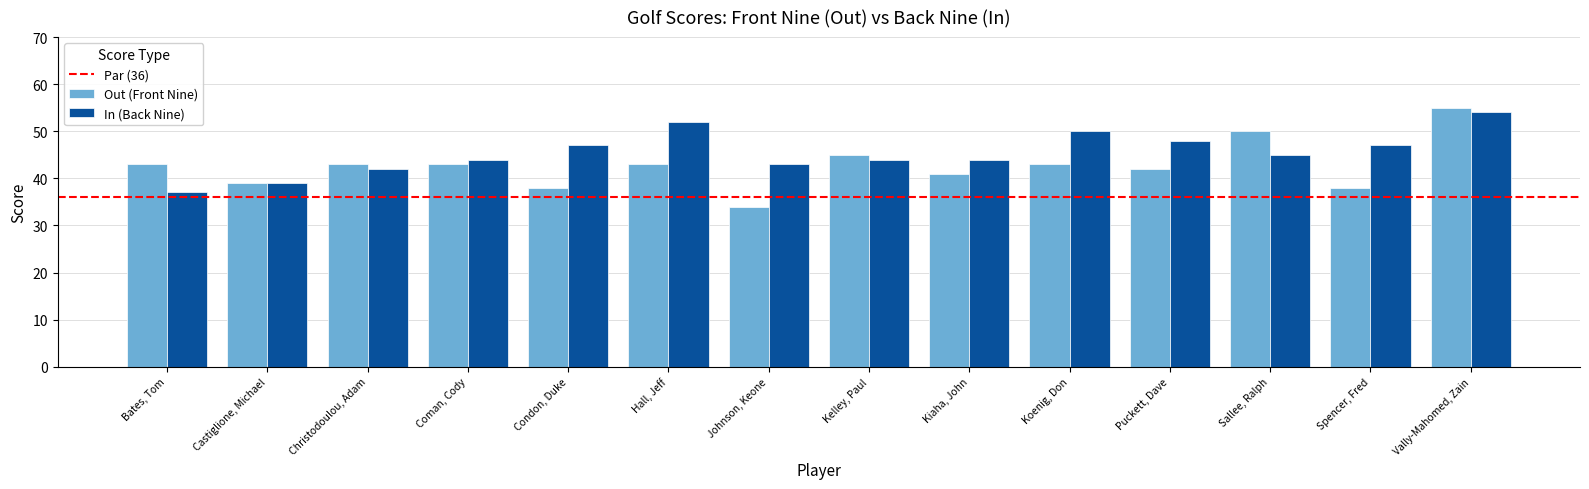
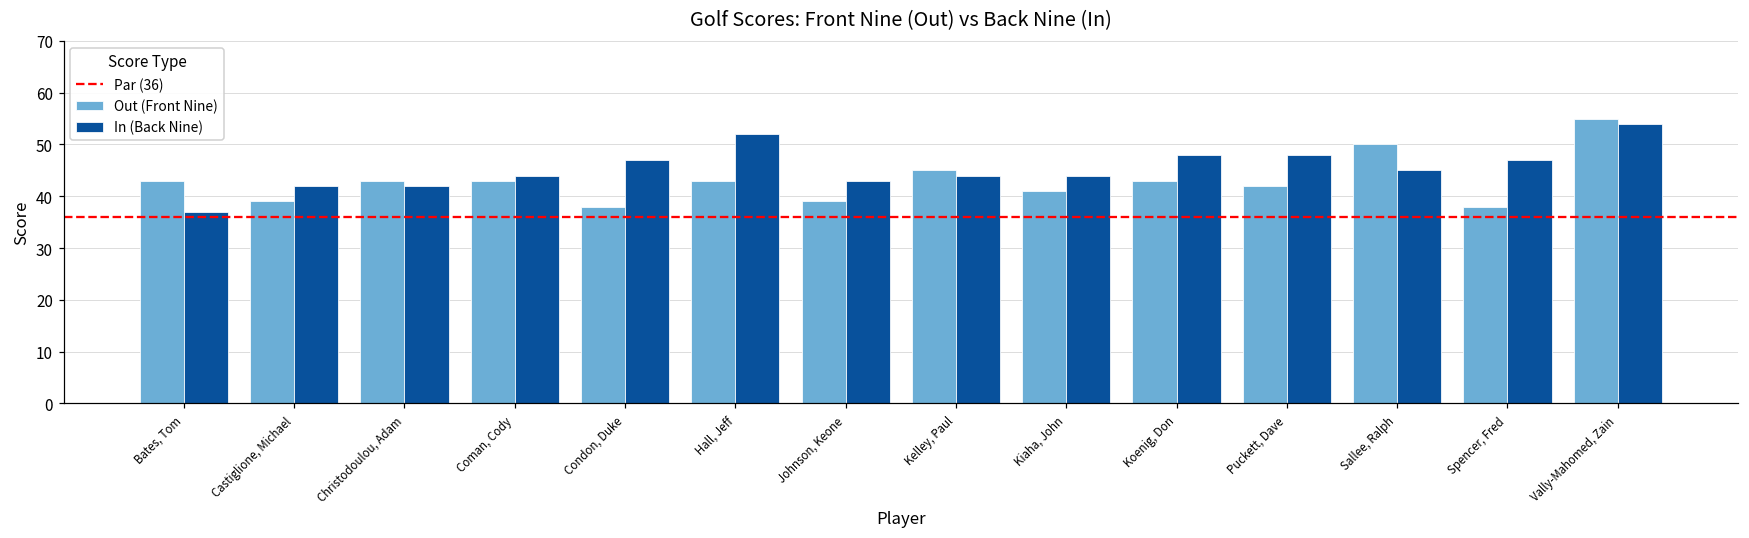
  {
    "Out (Front Nine)": {
      "Bates, Tom": 43,
      "Castiglione, Michael": 39,
      "Christodoulou, Adam": 43,
      "Coman, Cody": 43,
      "Condon, Duke": 38,
      "Hall, Jeff": 43,
-     "Johnson, Keone": 34,
+     "Johnson, Keone": 39,
      "Kelley, Paul": 45,
      "Kiaha, John": 41,
      "Koenig, Don": 43,
      "Puckett, Dave": 42,
      "Sallee, Ralph": 50,
      "Spencer, Fred": 38,
      "Vally-Mahomed, Zain": 55
    },
    "In (Back Nine)": {
      "Bates, Tom": 37,
-     "Castiglione, Michael": 39,
+     "Castiglione, Michael": 42,
      "Christodoulou, Adam": 42,
      "Coman, Cody": 44,
      "Condon, Duke": 47,
      "Hall, Jeff": 52,
      "Johnson, Keone": 43,
      "Kelley, Paul": 44,
      "Kiaha, John": 44,
-     "Koenig, Don": 50,
+     "Koenig, Don": 48,
      "Puckett, Dave": 48,
      "Sallee, Ralph": 45,
      "Spencer, Fred": 47,
      "Vally-Mahomed, Zain": 54
    }
  }
